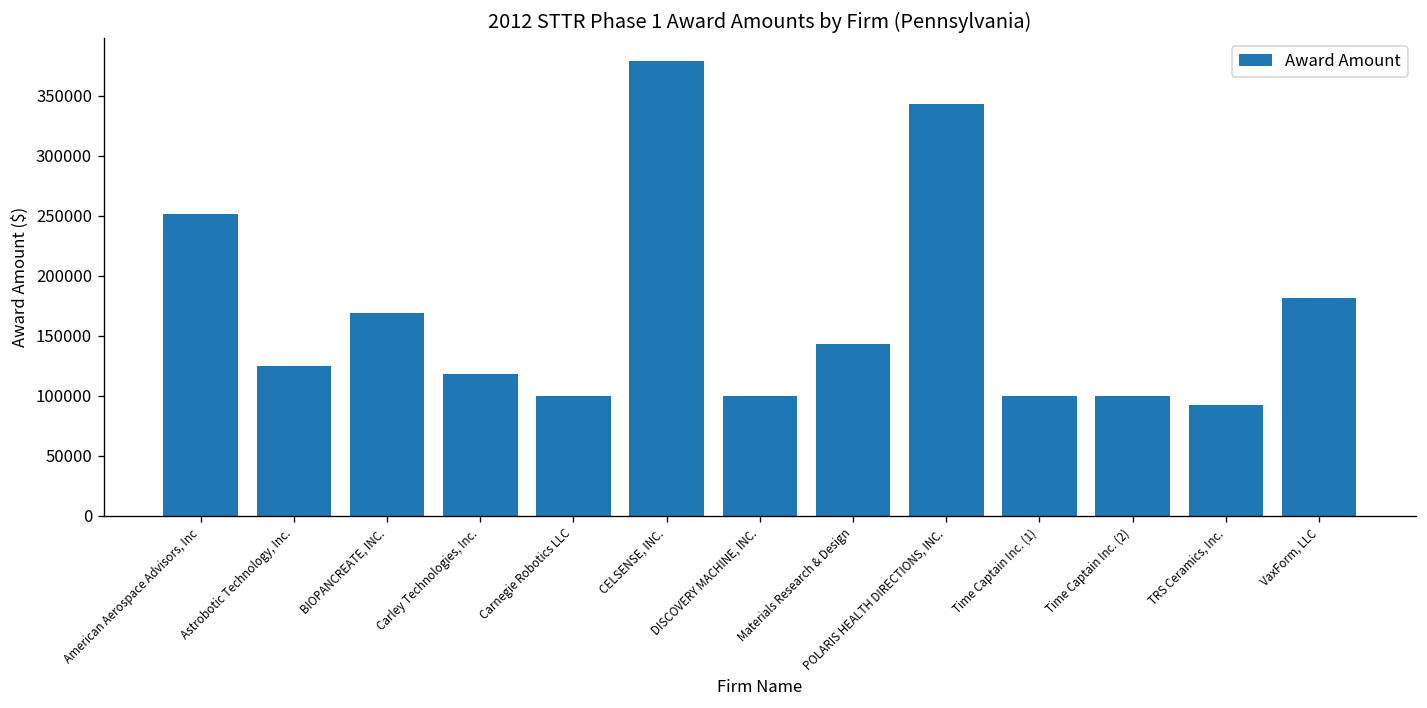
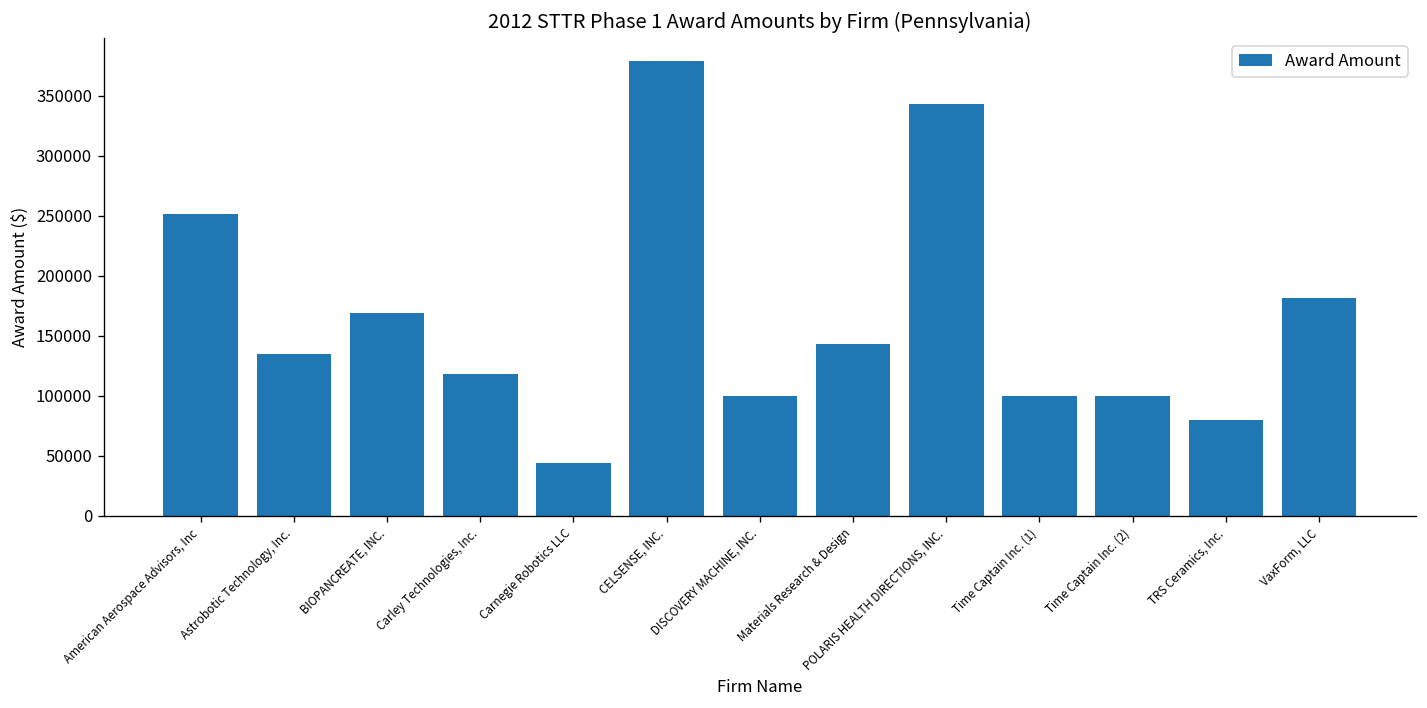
  {
    "American Aerospace Advisors, Inc": 250000,
-   "Astrobotic Technology, Inc.": 120000,
+   "Astrobotic Technology, Inc.": 130000,
    "BIOPANCREATE, INC.": 170000,
    "Carley Technologies, Inc.": 120000,
-   "Carnegie Robotics LLC": 100000,
+   "Carnegie Robotics LLC": 40000,
    "CELSENSE, INC.": 380000,
    "DISCOVERY MACHINE, INC.": 100000,
    "Materials Research & Design": 140000,
    "POLARIS HEALTH DIRECTIONS, INC.": 340000,
    "Time Captain Inc. (1)": 100000,
    "Time Captain Inc. (2)": 100000,
-   "TRS Ceramics, Inc.": 90000,
+   "TRS Ceramics, Inc.": 80000,
    "VaxForm, LLC": 180000
  }
